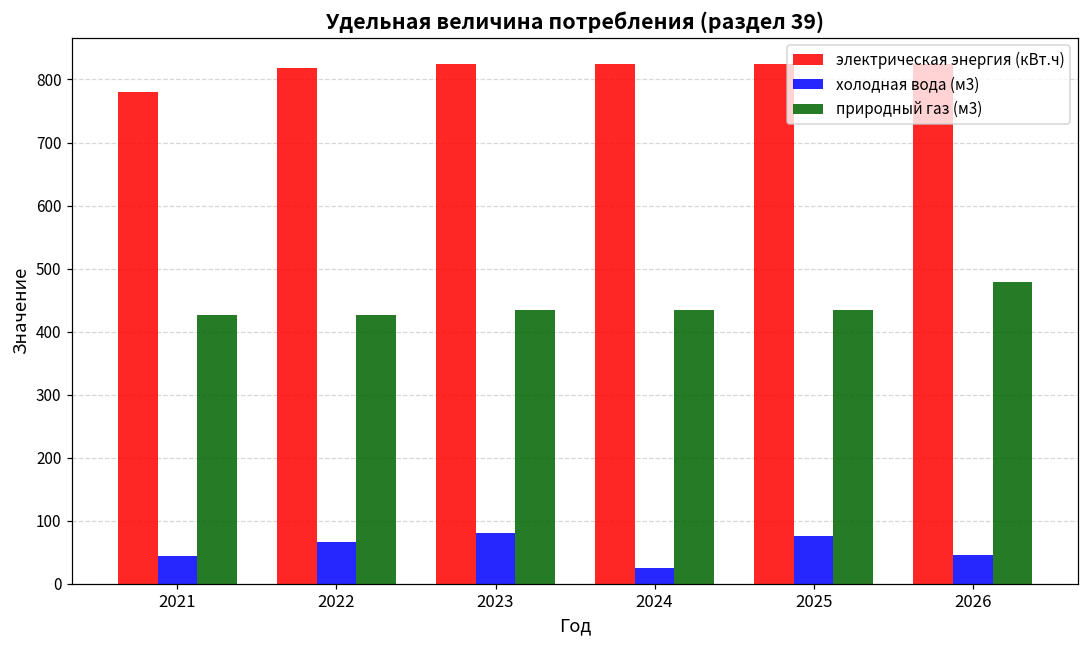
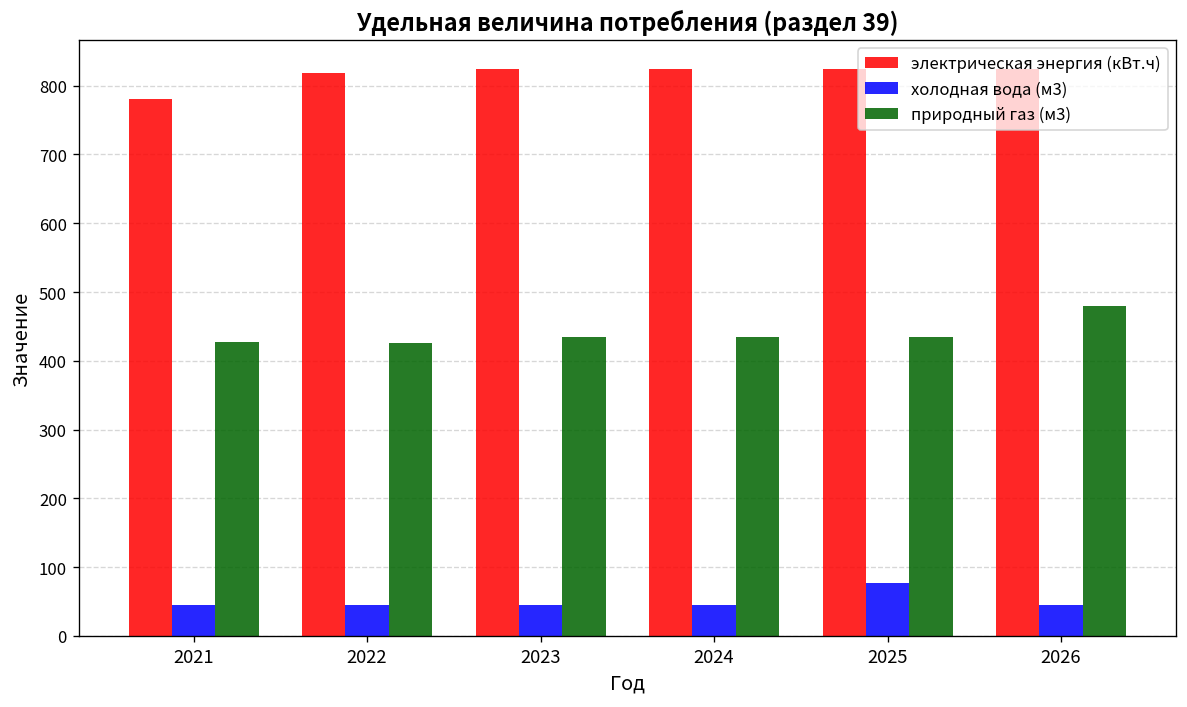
  {
    "электрическая энергия (кВт.ч)": {
      "2021": 780,
      "2022": 820,
      "2023": 830,
      "2024": 830,
      "2025": 830
    },
    "холодная вода (м3)": {
      "2021": 40,
-     "2022": 70,
-     "2023": 80,
-     "2024": 30,
+     "2022": 40,
+     "2023": 40,
+     "2024": 40,
      "2025": 80,
      "2026": 40
    },
    "природный газ (м3)": {
      "2021": 430,
      "2022": 430,
      "2023": 440,
      "2024": 440,
      "2025": 440,
      "2026": 480
    }
  }
